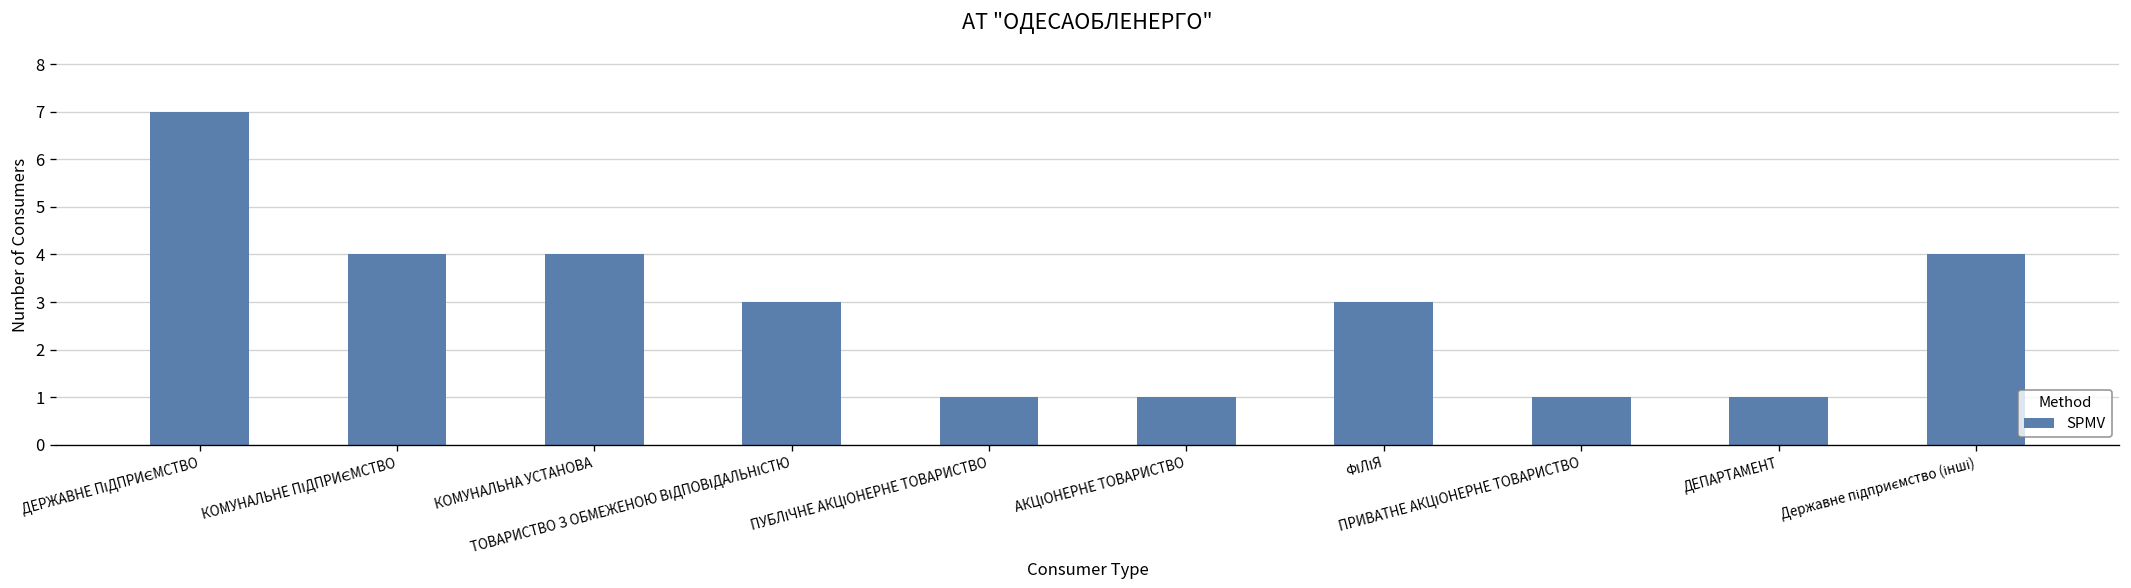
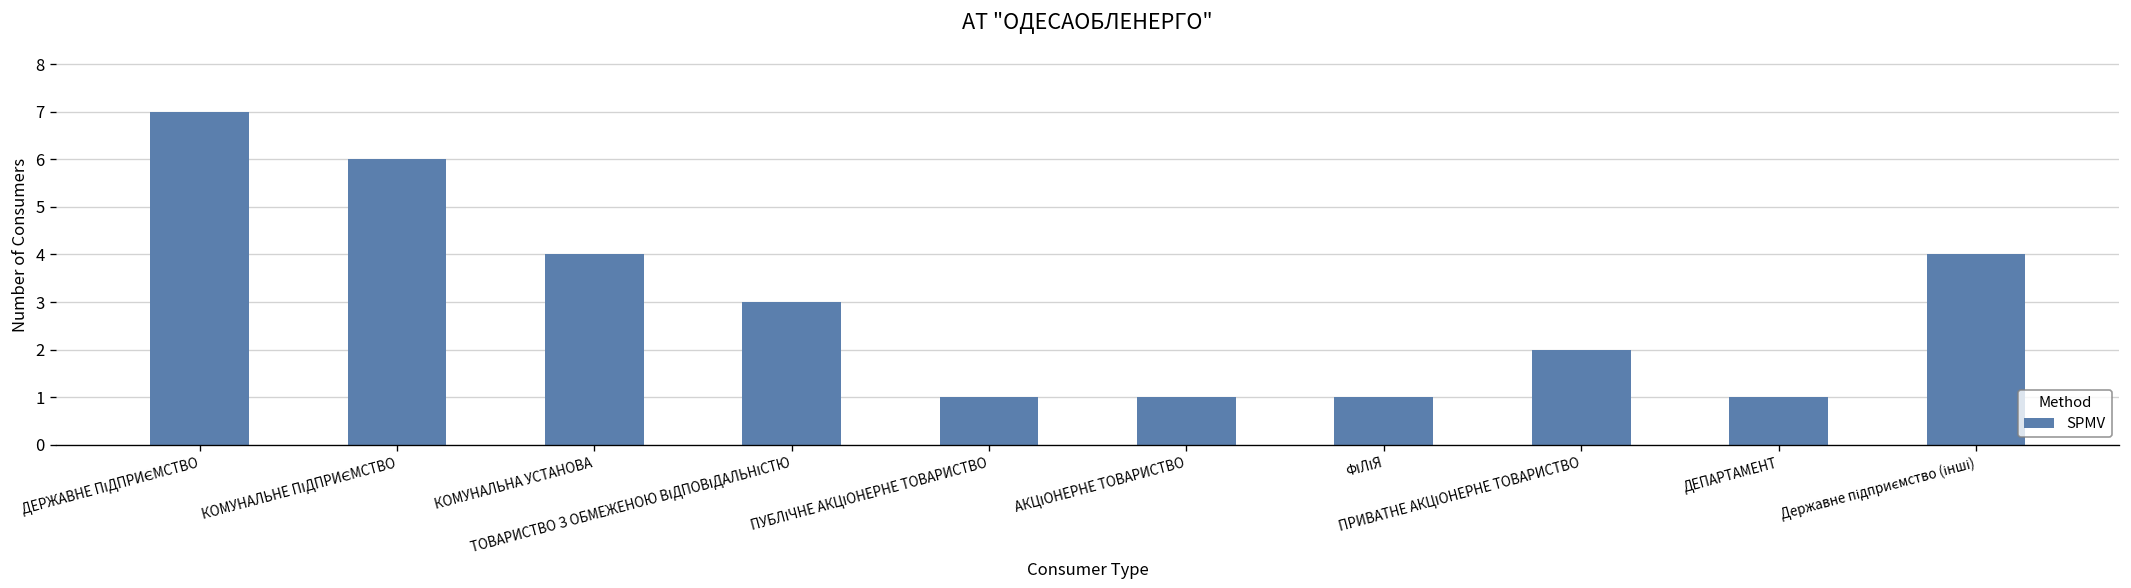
  {
    "ДЕРЖАВНЕ ПІДПРИЄМСТВО": 7,
-   "КОМУНАЛЬНЕ ПІДПРИЄМСТВО": 4,
+   "КОМУНАЛЬНЕ ПІДПРИЄМСТВО": 6,
    "КОМУНАЛЬНА УСТАНОВА": 4,
    "ТОВАРИСТВО З ОБМЕЖЕНОЮ ВІДПОВІДАЛЬНІСТЮ": 3,
    "ПУБЛІЧНЕ АКЦІОНЕРНЕ ТОВАРИСТВО": 1,
    "АКЦІОНЕРНЕ ТОВАРИСТВО": 1,
-   "ФІЛІЯ": 3,
-   "ПРИВАТНЕ АКЦІОНЕРНЕ ТОВАРИСТВО": 1,
+   "ФІЛІЯ": 1,
+   "ПРИВАТНЕ АКЦІОНЕРНЕ ТОВАРИСТВО": 2,
    "ДЕПАРТАМЕНТ": 1,
    "Державне підприємство (інші)": 4
  }
